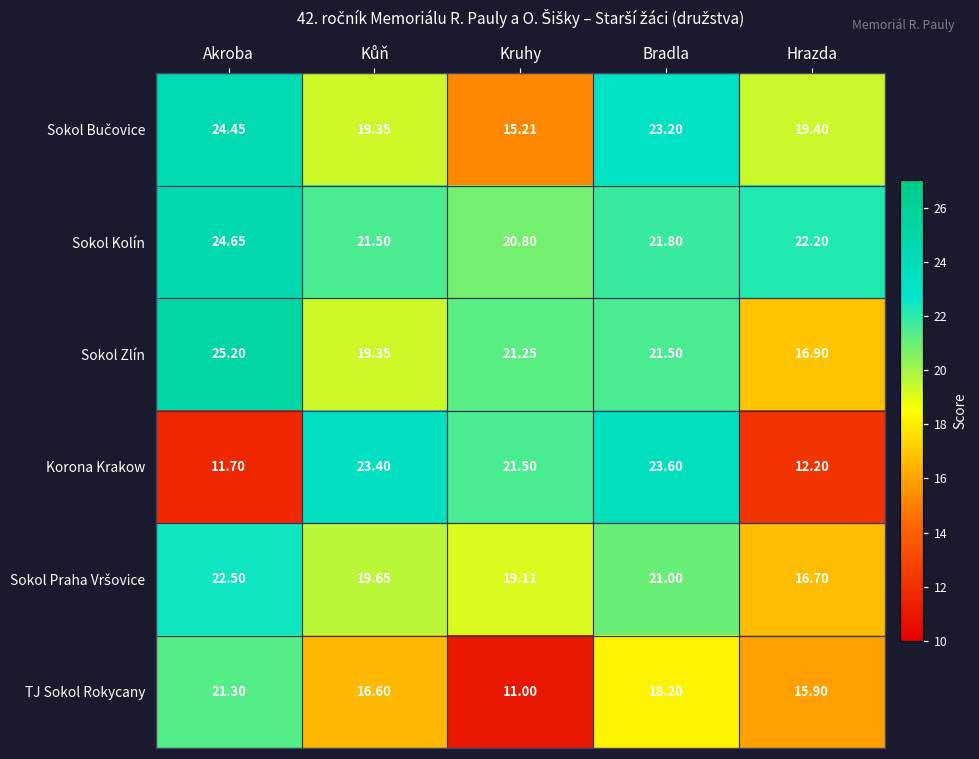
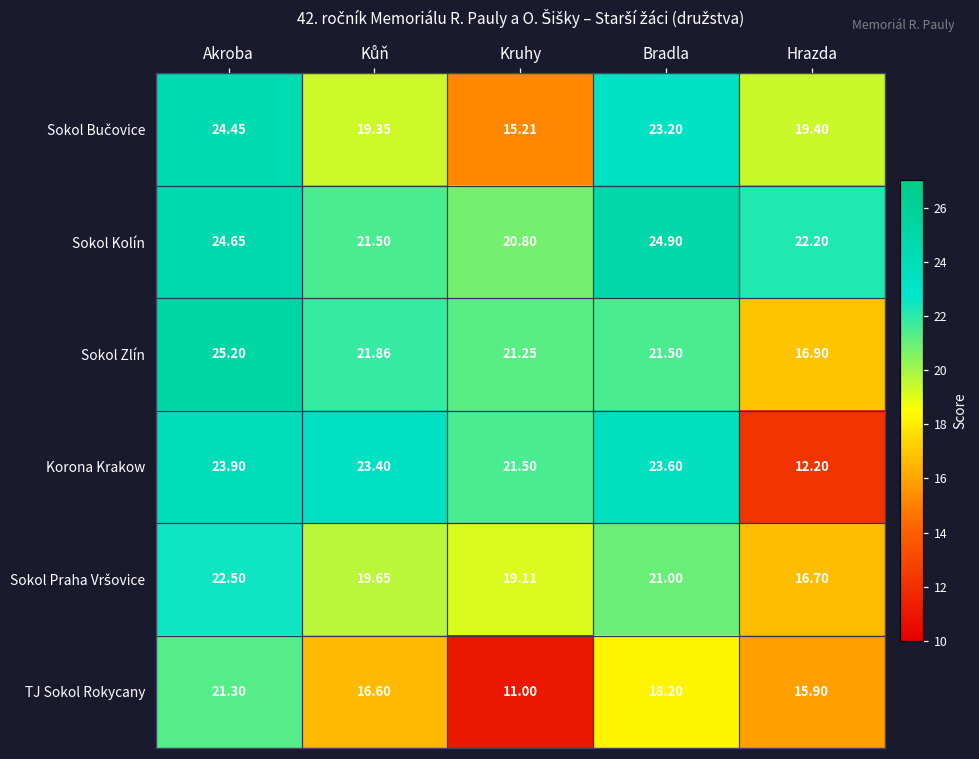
  {
    "Sokol Bučovice": {
      "Akroba": 24.45,
      "Kůň": 19.35,
      "Kruhy": 15.21,
      "Bradla": 23.20,
      "Hrazda": 19.40
    },
    "Sokol Kolín": {
      "Akroba": 24.65,
      "Kůň": 21.50,
      "Kruhy": 20.80,
-     "Bradla": 21.80,
+     "Bradla": 24.90,
      "Hrazda": 22.20
    },
    "Sokol Zlín": {
      "Akroba": 25.20,
-     "Kůň": 19.35,
+     "Kůň": 21.86,
      "Kruhy": 21.25,
      "Bradla": 21.50,
      "Hrazda": 16.90
    },
    "Korona Krakow": {
-     "Akroba": 11.70,
+     "Akroba": 23.90,
      "Kůň": 23.40,
      "Kruhy": 21.50,
      "Bradla": 23.60,
      "Hrazda": 12.20
    },
    "Sokol Praha Vršovice": {
      "Akroba": 22.50,
      "Kůň": 19.65,
      "Kruhy": 19.11,
      "Bradla": 21.00,
      "Hrazda": 16.70
    },
    "TJ Sokol Rokycany": {
      "Akroba": 21.30,
      "Kůň": 16.60,
      "Kruhy": 11.00,
      "Bradla": 18.20,
      "Hrazda": 15.90
    }
  }
